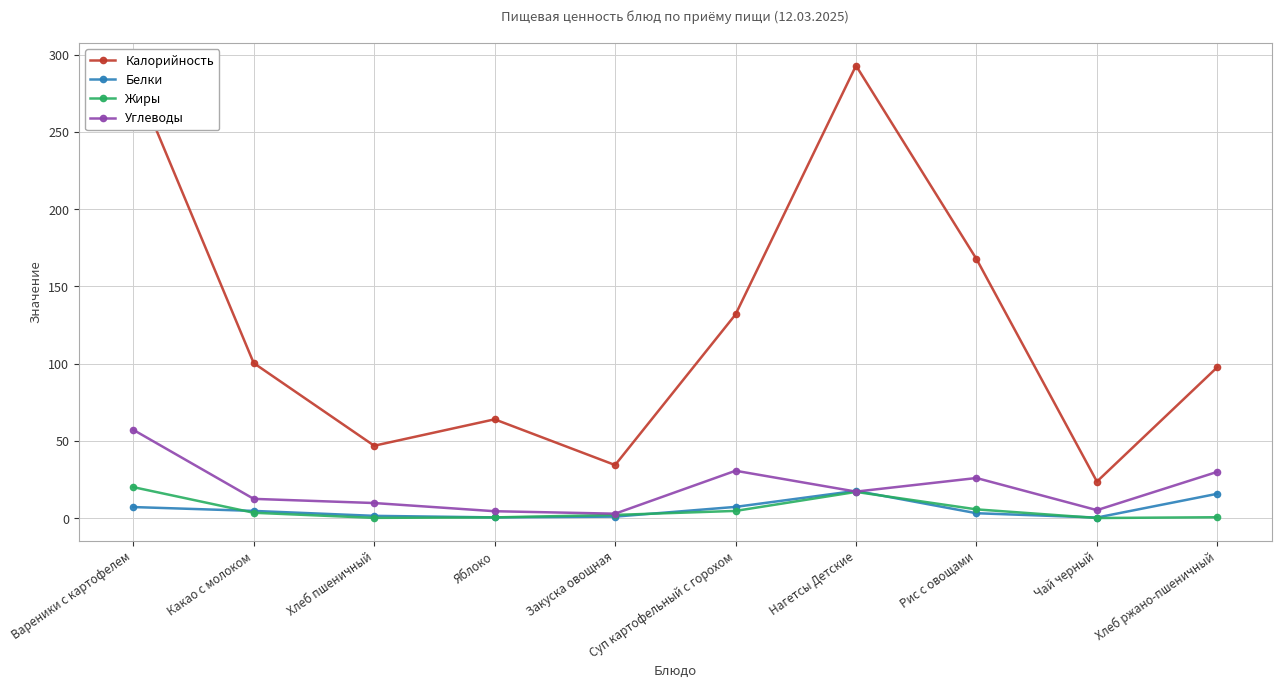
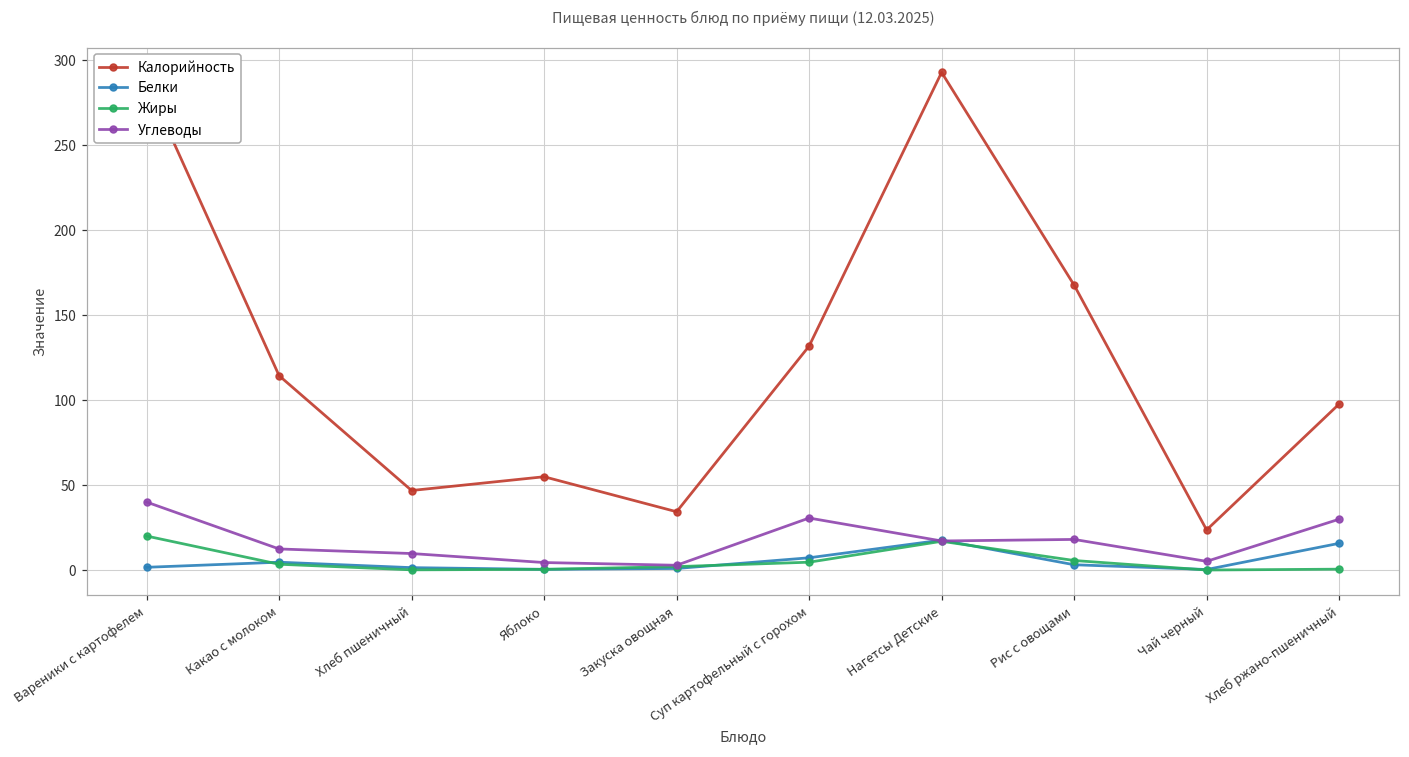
  {
    "Калорийность": {
-     "Какао с молоком": 100,
+     "Какао с молоком": 115,
      "Хлеб пшеничный": 47,
-     "Яблоко": 64,
+     "Яблоко": 55,
      "Закуска овощная": 34,
      "Суп картофельный с горохом": 132,
      "Нагетсы Детские": 293,
      "Рис с овощами": 168,
      "Чай черный": 24,
      "Хлеб ржано-пшеничный": 98
    },
    "Белки": {
-     "Вареники с картофелем": 7,
+     "Вареники с картофелем": 2,
      "Суп картофельный с горохом": 7,
      "Рис с овощами": 3,
      "Хлеб ржано-пшеничный": 16
    },
    "Жиры": {
      "Вареники с картофелем": 20,
      "Суп картофельный с горохом": 5,
      "Рис с овощами": 6,
      "Хлеб ржано-пшеничный": 1
    },
    "Углеводы": {
-     "Вареники с картофелем": 57,
+     "Вареники с картофелем": 40,
      "Какао с молоком": 13,
      "Хлеб пшеничный": 10,
      "Яблоко": 5,
      "Суп картофельный с горохом": 31,
-     "Рис с овощами": 26,
+     "Рис с овощами": 18,
      "Чай черный": 5,
      "Хлеб ржано-пшеничный": 30
    }
  }
